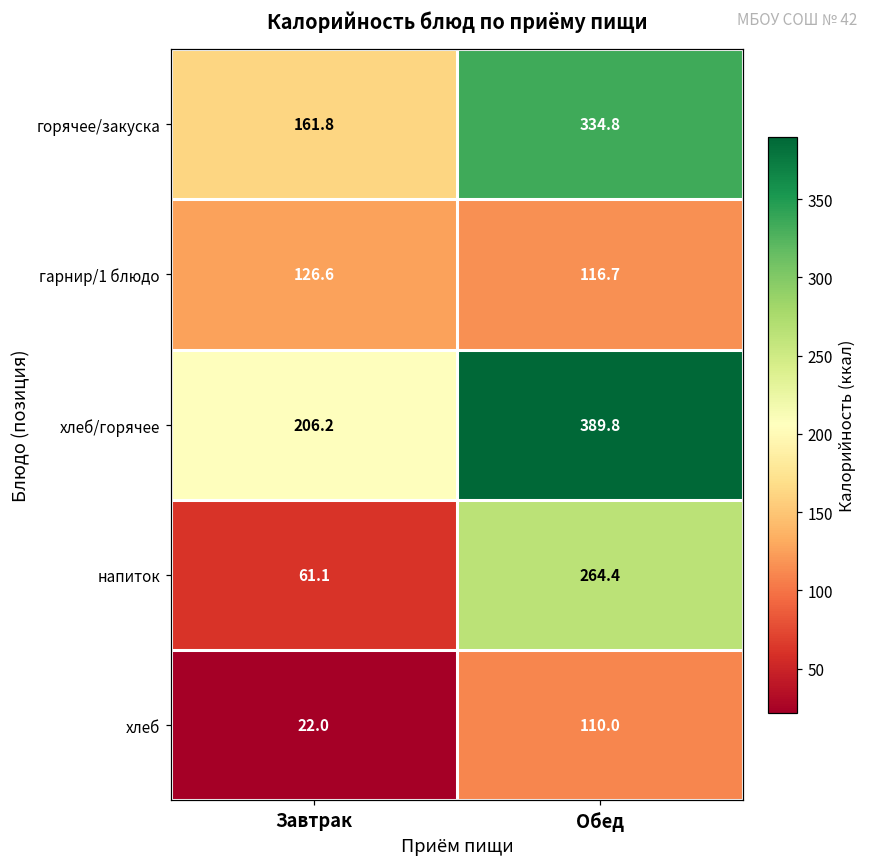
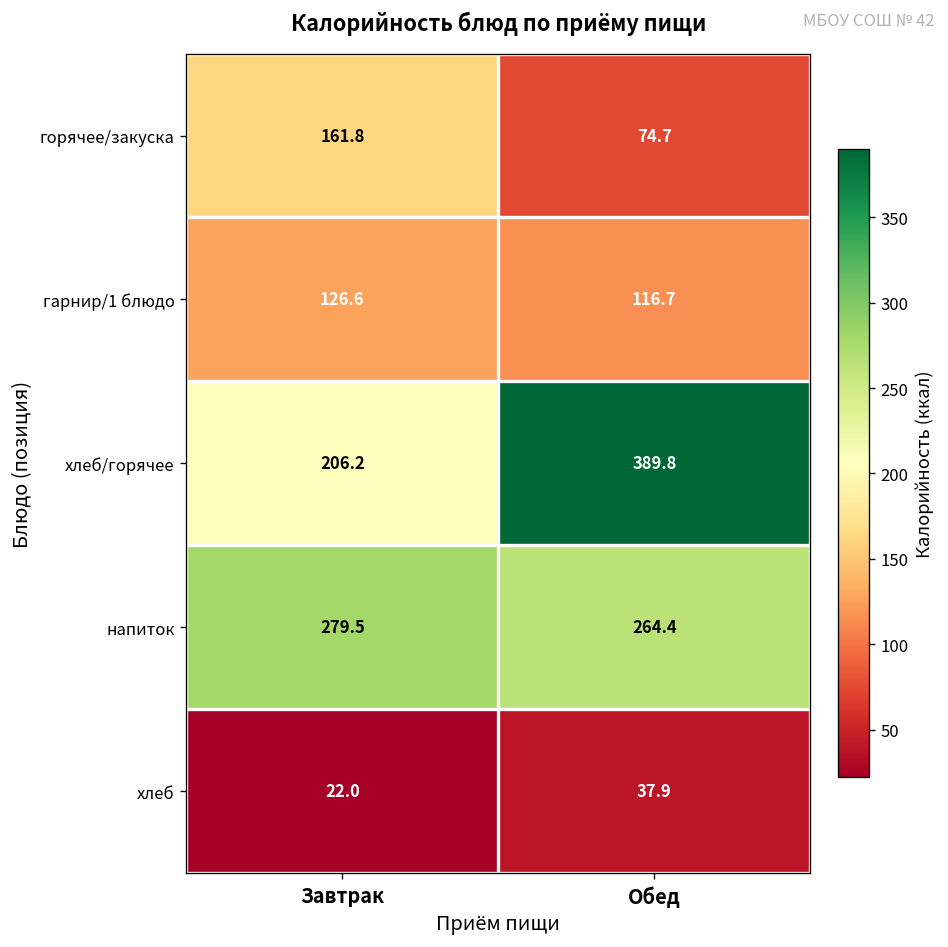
  {
    "горячее/закуска": {
      "Завтрак": 161.8,
-     "Обед": 334.8
+     "Обед": 74.7
    },
    "гарнир/1 блюдо": {
      "Завтрак": 126.6,
      "Обед": 116.7
    },
    "хлеб/горячее": {
      "Завтрак": 206.2,
      "Обед": 389.8
    },
    "напиток": {
-     "Завтрак": 61.1,
+     "Завтрак": 279.5,
      "Обед": 264.4
    },
    "хлеб": {
      "Завтрак": 22.0,
-     "Обед": 110.0
+     "Обед": 37.9
    }
  }
